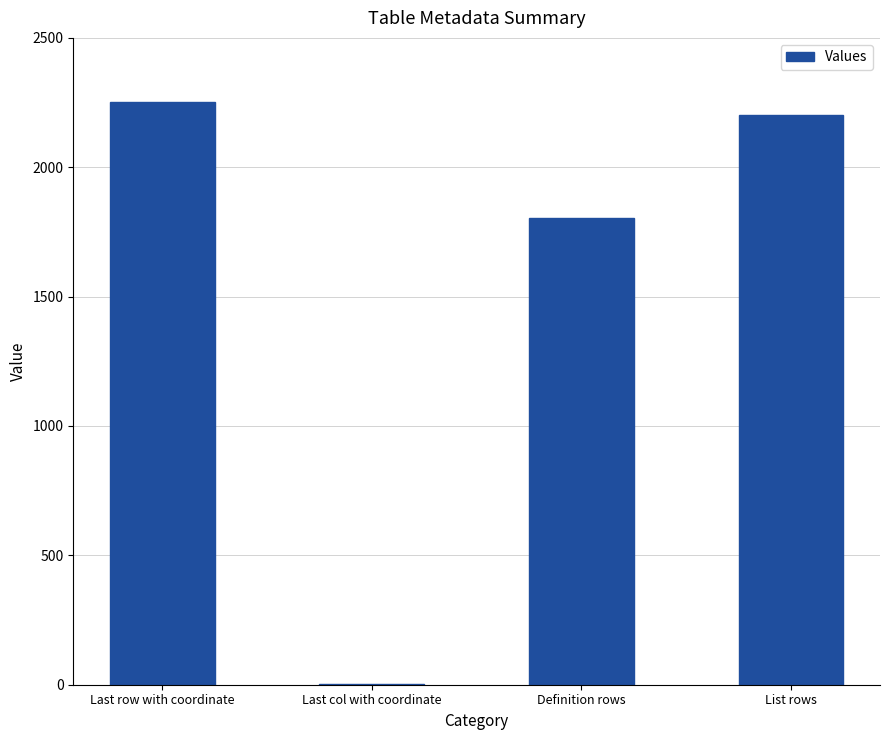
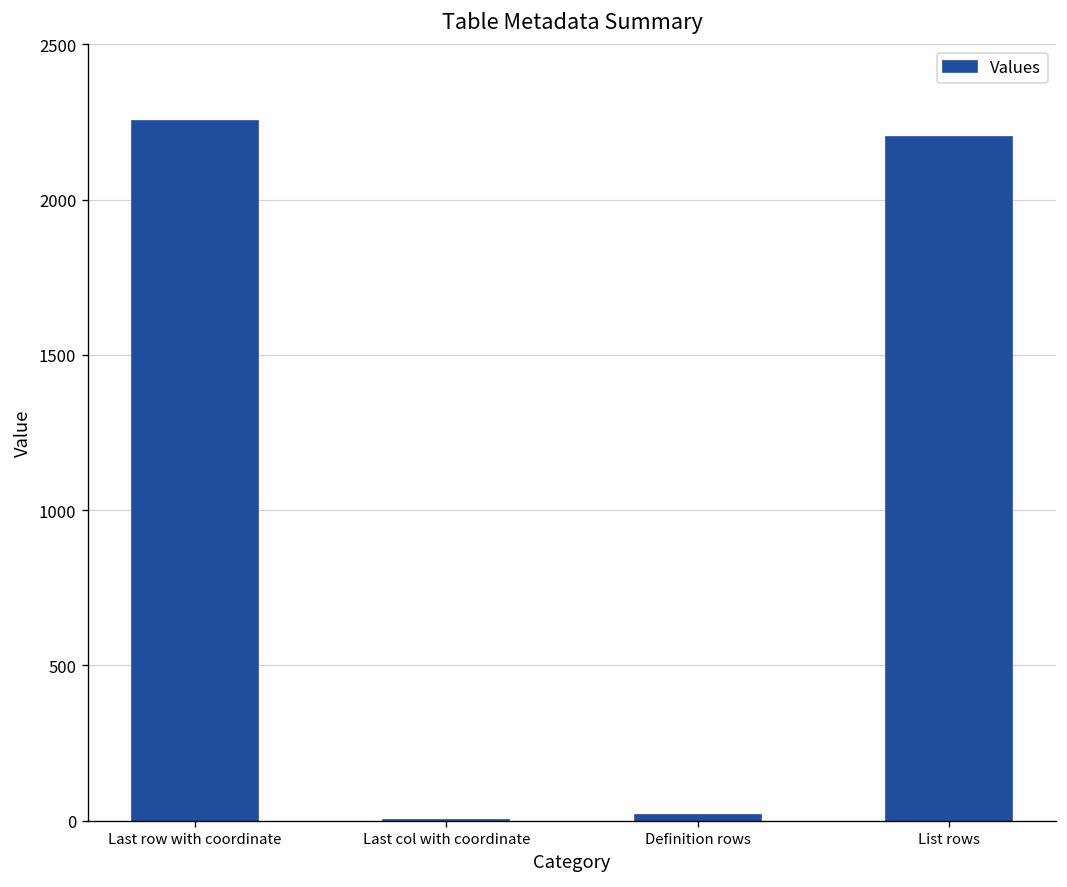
  {
    "Last row with coordinate": 2250,
-   "Definition rows": 1800,
+   "Definition rows": 20,
    "List rows": 2200
  }
